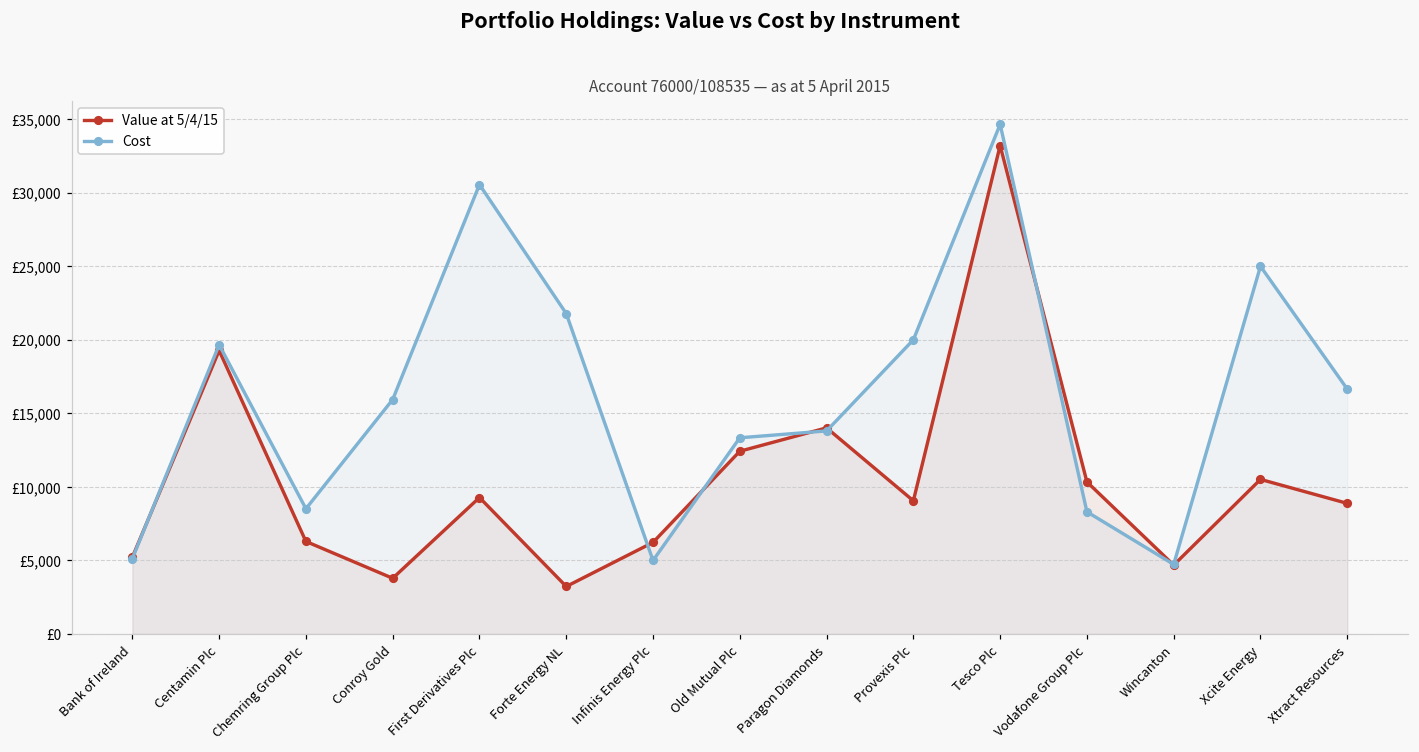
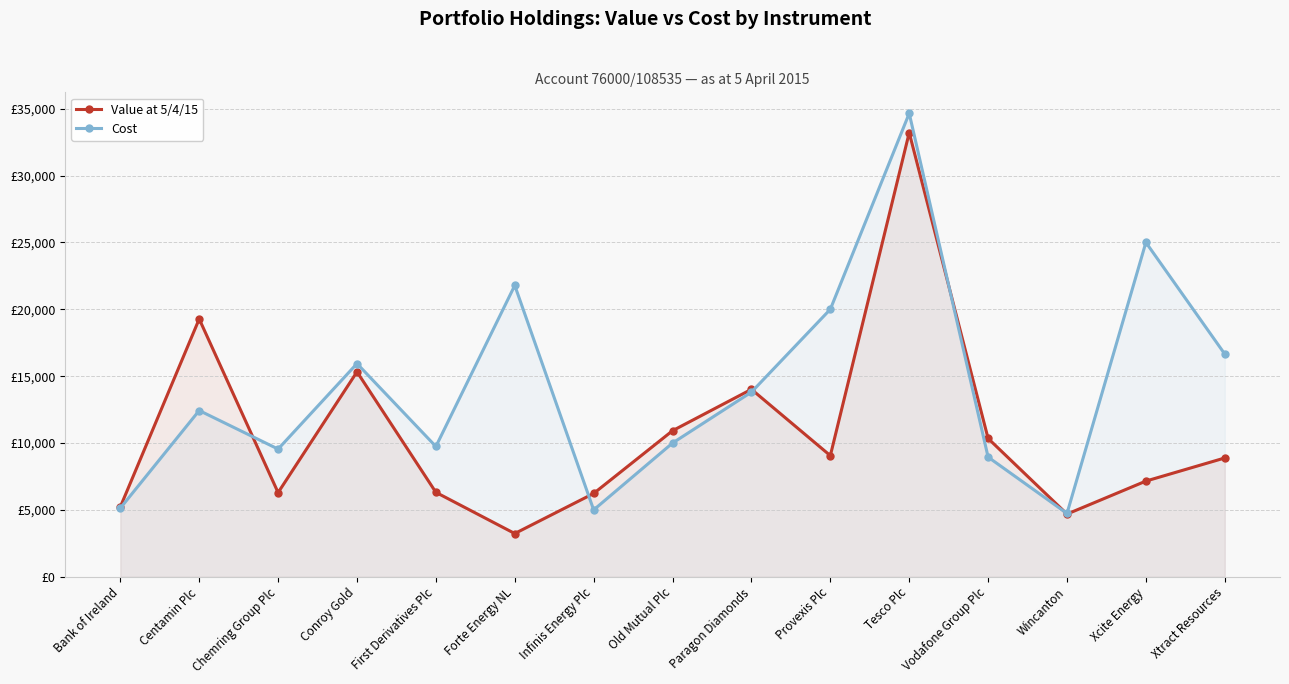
  {
    "Value at 5/4/15": {
      "Centamin Plc": "£19,300",
      "Chemring Group Plc": "£6,300",
-     "Conroy Gold": "£3,800",
-     "First Derivatives Plc": "£9,300",
+     "Conroy Gold": "£15,300",
+     "First Derivatives Plc": "£6,300",
      "Forte Energy NL": "£3,200",
      "Infinis Energy Plc": "£6,200",
-     "Old Mutual Plc": "£12,400",
+     "Old Mutual Plc": "£10,900",
      "Paragon Diamonds": "£14,000",
      "Provexis Plc": "£9,100",
      "Tesco Plc": "£33,200",
      "Vodafone Group Plc": "£10,300",
-     "Xcite Energy": "£10,500",
+     "Xcite Energy": "£7,200",
      "Xtract Resources": "£8,900"
    },
    "Cost": {
-     "Centamin Plc": "£19,700",
-     "Chemring Group Plc": "£8,500",
+     "Centamin Plc": "£12,400",
+     "Chemring Group Plc": "£9,500",
      "Conroy Gold": "£15,900",
-     "First Derivatives Plc": "£30,600",
+     "First Derivatives Plc": "£9,700",
      "Forte Energy NL": "£21,800",
      "Infinis Energy Plc": "£5,000",
-     "Old Mutual Plc": "£13,300",
+     "Old Mutual Plc": "£10,000",
      "Paragon Diamonds": "£13,800",
      "Provexis Plc": "£20,000",
      "Tesco Plc": "£34,600",
-     "Vodafone Group Plc": "£8,300",
+     "Vodafone Group Plc": "£8,900",
      "Xcite Energy": "£25,000",
      "Xtract Resources": "£16,700"
    }
  }
